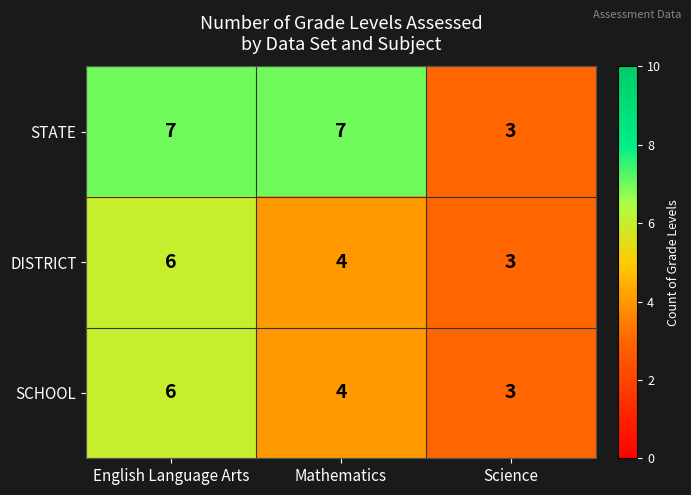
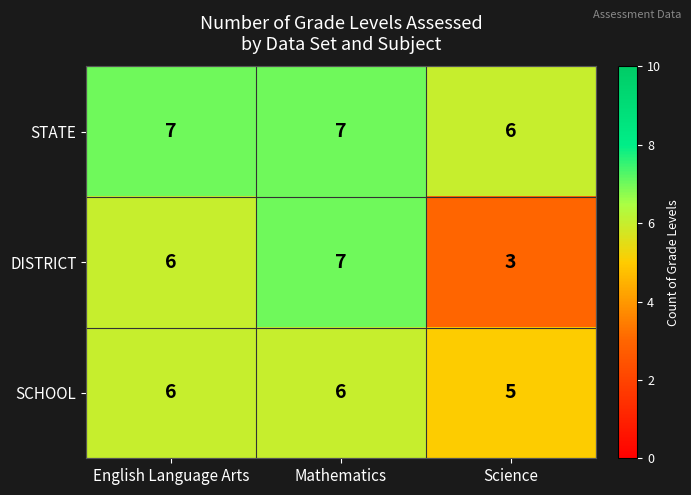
  {
    "STATE": {
      "English Language Arts": 7,
      "Mathematics": 7,
-     "Science": 3
+     "Science": 6
    },
    "DISTRICT": {
      "English Language Arts": 6,
-     "Mathematics": 4,
+     "Mathematics": 7,
      "Science": 3
    },
    "SCHOOL": {
      "English Language Arts": 6,
-     "Mathematics": 4,
-     "Science": 3
+     "Mathematics": 6,
+     "Science": 5
    }
  }
